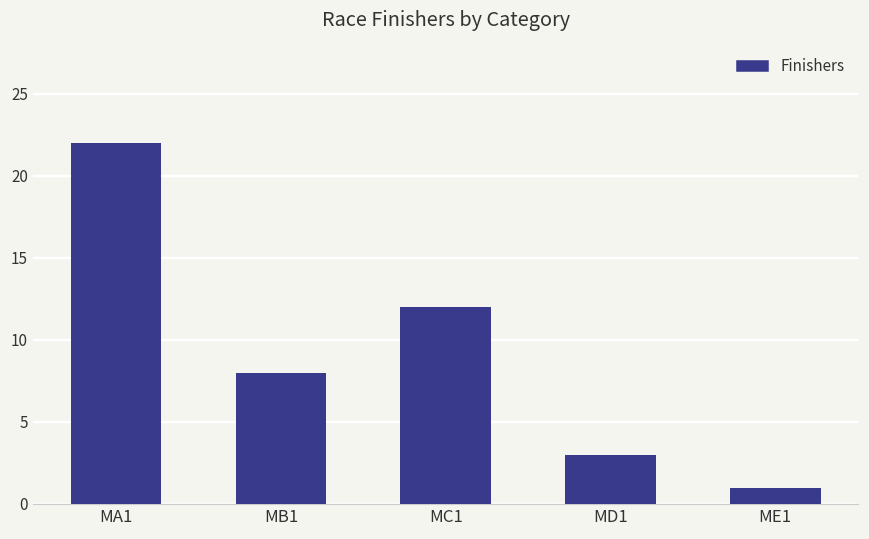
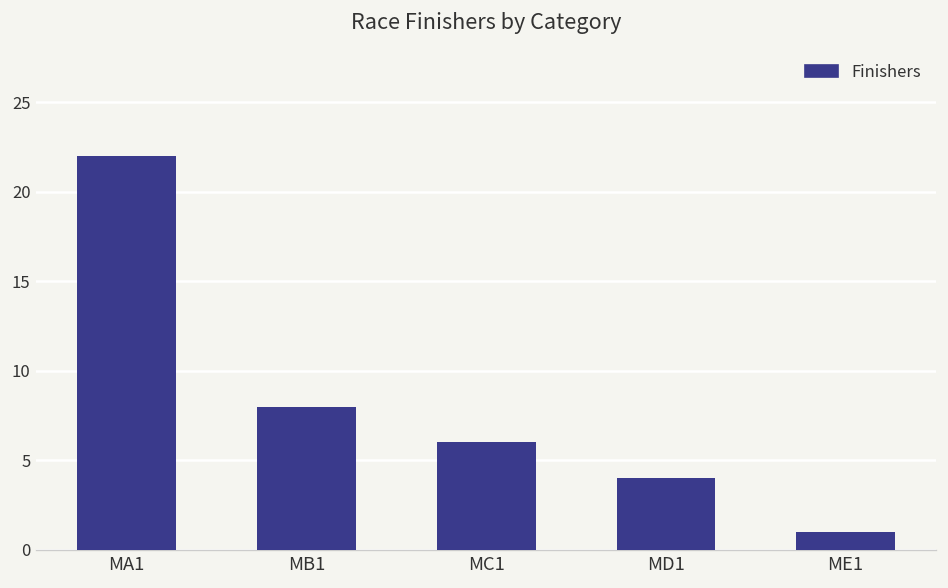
  {
    "MA1": 22,
    "MB1": 8,
-   "MC1": 12,
-   "MD1": 3,
+   "MC1": 6,
+   "MD1": 4,
    "ME1": 1
  }
